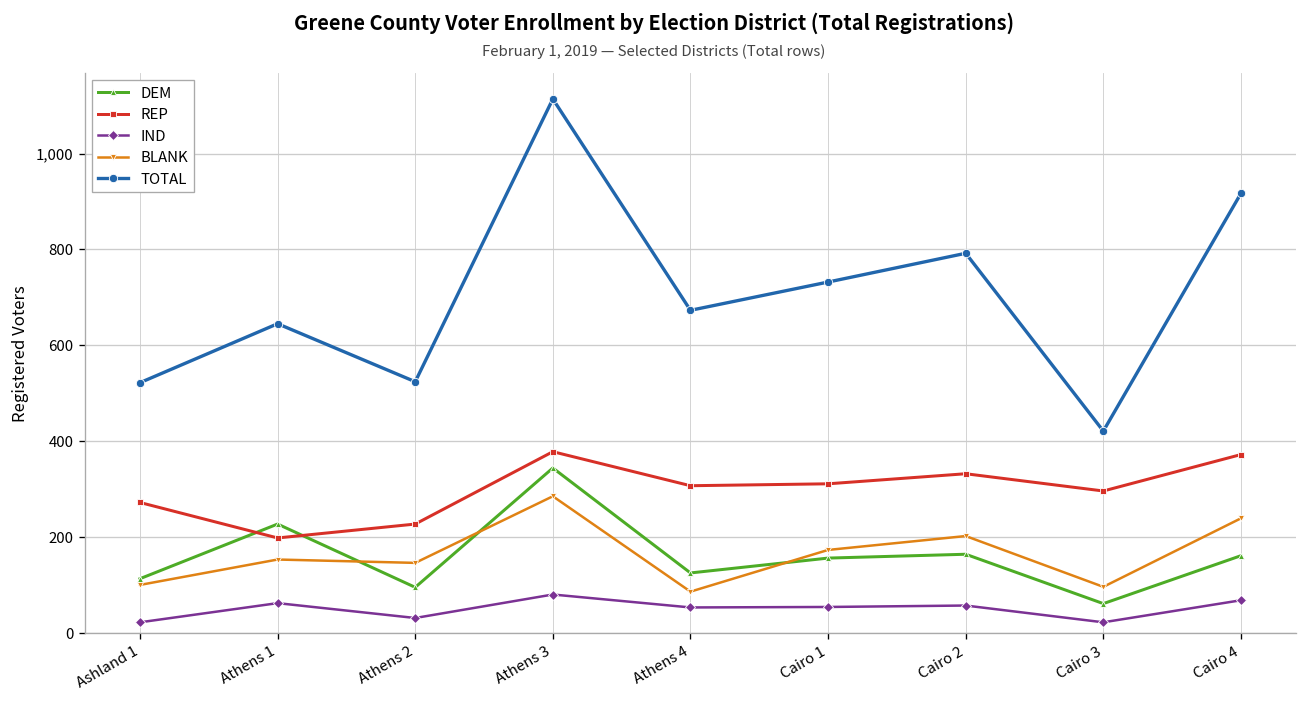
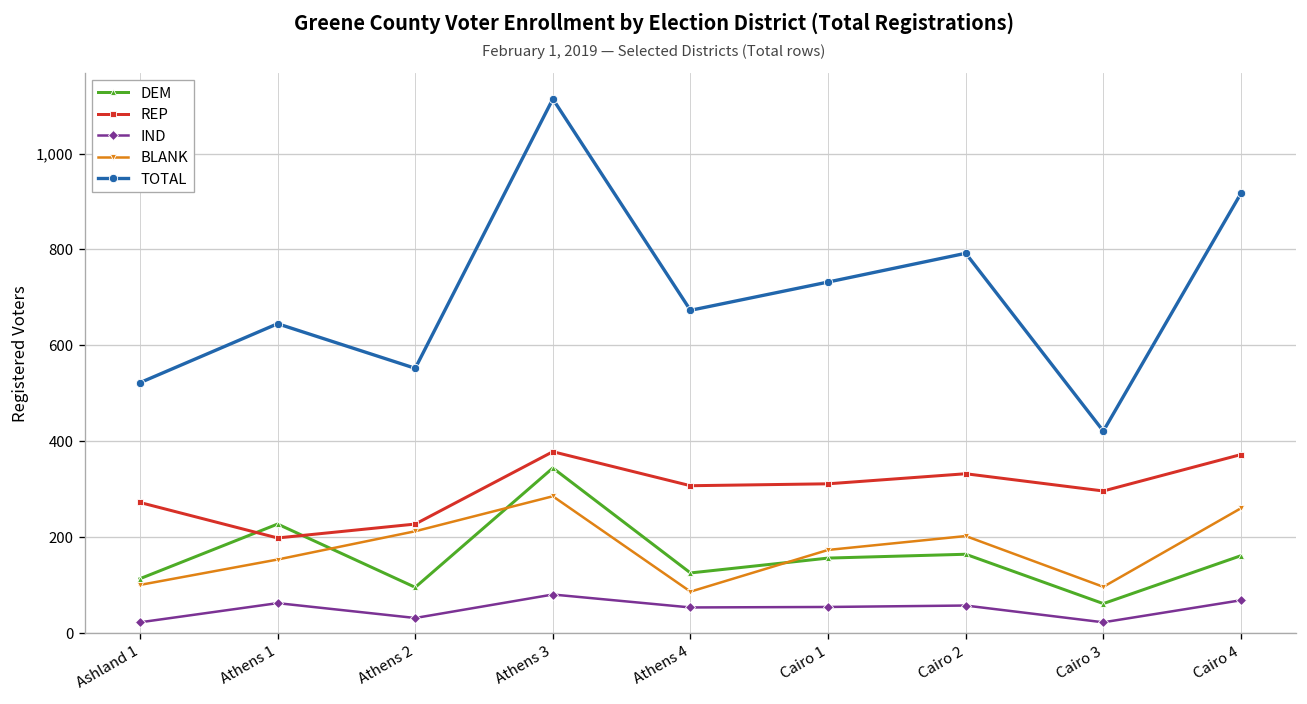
  {
    "DEM": {
      "Ashland 1": "110",
      "Athens 1": "230",
      "Athens 2": "100",
      "Athens 3": "340",
      "Athens 4": "130",
      "Cairo 1": "160",
      "Cairo 2": "160",
      "Cairo 3": "60",
      "Cairo 4": "160"
    },
    "REP": {
      "Ashland 1": "270",
      "Athens 1": "200",
      "Athens 2": "230",
      "Athens 3": "380",
      "Athens 4": "310",
      "Cairo 1": "310",
      "Cairo 2": "330",
      "Cairo 3": "300",
      "Cairo 4": "370"
    },
    "IND": {
      "Ashland 1": "20",
      "Athens 1": "60",
      "Athens 2": "30",
      "Athens 3": "80",
      "Athens 4": "50",
      "Cairo 1": "50",
      "Cairo 2": "60",
      "Cairo 3": "20",
      "Cairo 4": "70"
    },
    "BLANK": {
      "Ashland 1": "100",
      "Athens 1": "150",
-     "Athens 2": "150",
+     "Athens 2": "210",
      "Athens 3": "290",
      "Athens 4": "90",
      "Cairo 1": "170",
      "Cairo 2": "200",
      "Cairo 3": "100",
-     "Cairo 4": "240"
+     "Cairo 4": "260"
    },
    "TOTAL": {
      "Ashland 1": "520",
      "Athens 1": "650",
-     "Athens 2": "520",
+     "Athens 2": "550",
      "Athens 3": "1,110",
      "Athens 4": "670",
      "Cairo 1": "730",
      "Cairo 2": "790",
      "Cairo 3": "420",
      "Cairo 4": "920"
    }
  }
